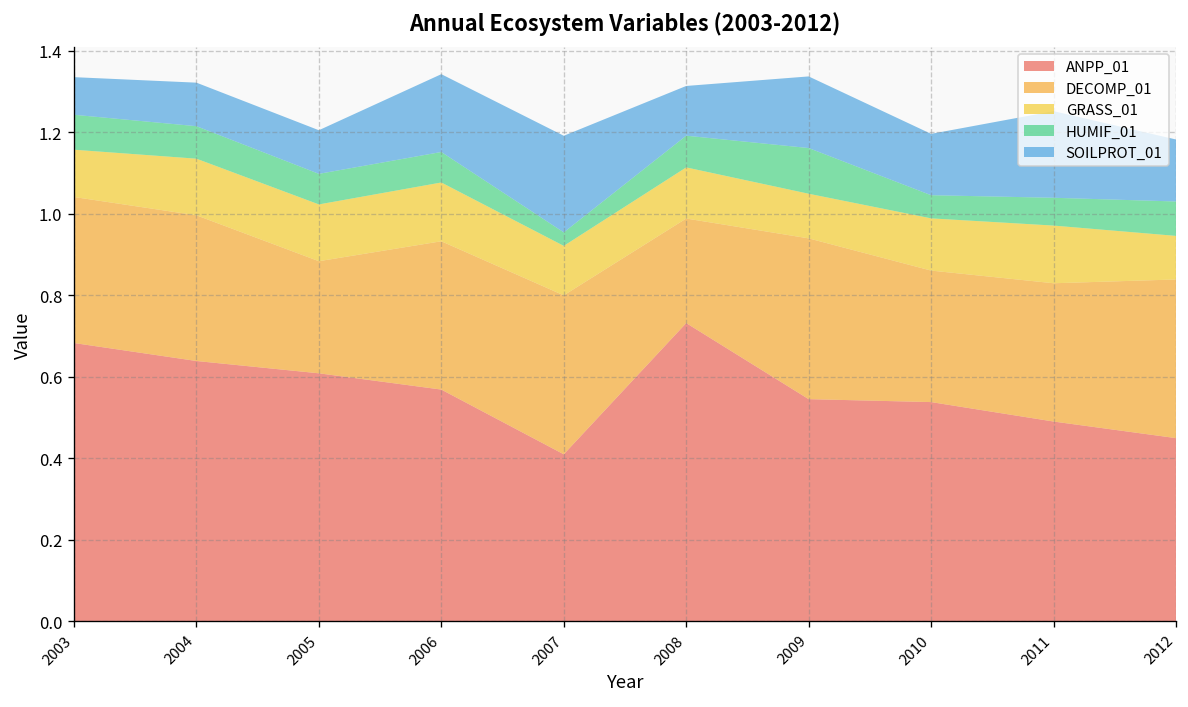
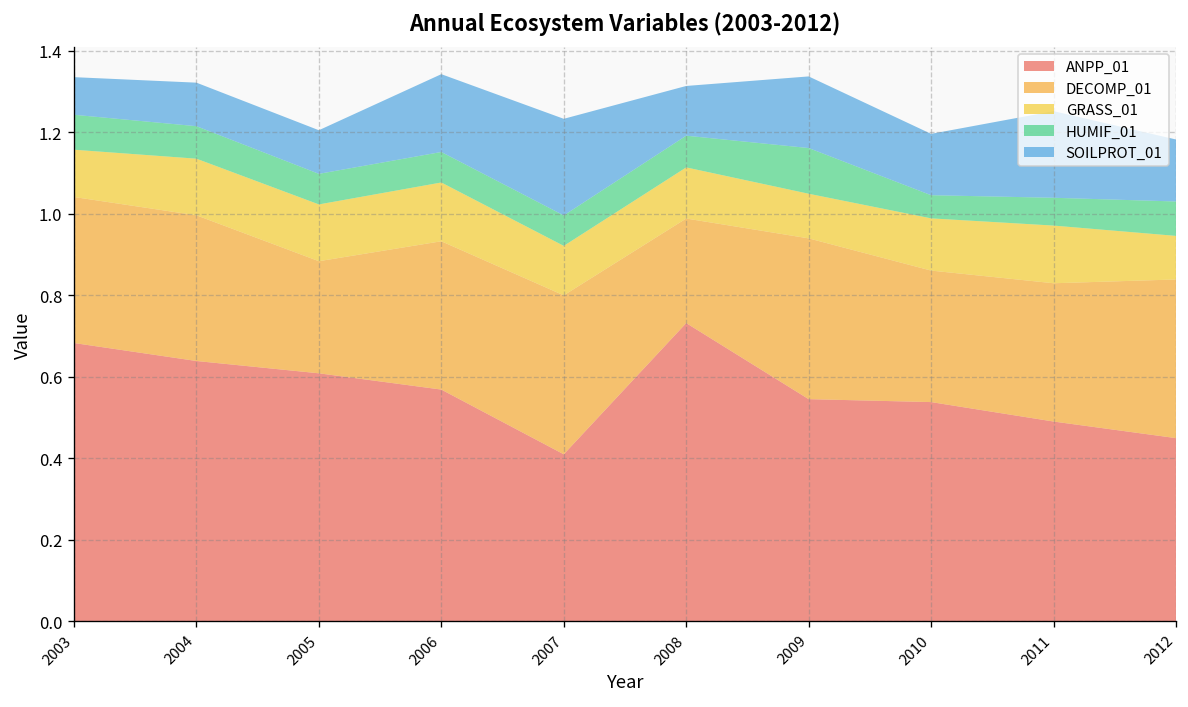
  {
    "ANPP_01": {
      "2003": 0.68,
      "2004": 0.64,
      "2005": 0.61,
      "2006": 0.57,
      "2007": 0.41,
      "2008": 0.73,
      "2009": 0.55,
      "2010": 0.54,
      "2011": 0.49,
      "2012": 0.45
    },
    "HUMIF_01": {
      "2003": 0.09,
      "2004": 0.08,
      "2005": 0.07,
      "2006": 0.07,
-     "2007": 0.03,
+     "2007": 0.07,
      "2008": 0.08,
      "2009": 0.11,
      "2010": 0.06,
      "2011": 0.07,
      "2012": 0.08
    },
    "SOILPROT_01": {
      "2003": 0.09,
      "2004": 0.11,
      "2005": 0.11,
      "2006": 0.19,
      "2007": 0.24,
      "2008": 0.12,
      "2009": 0.18,
      "2010": 0.15,
      "2012": 0.15
    }
  }
